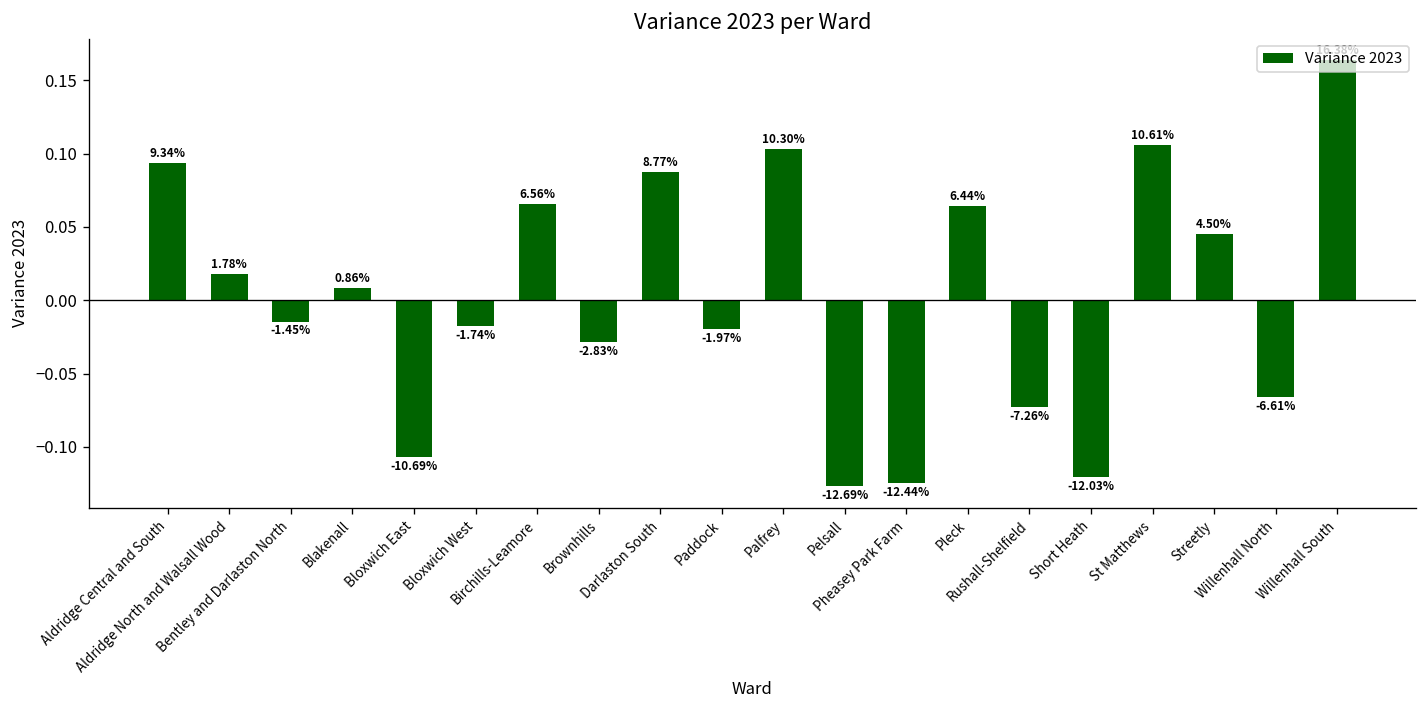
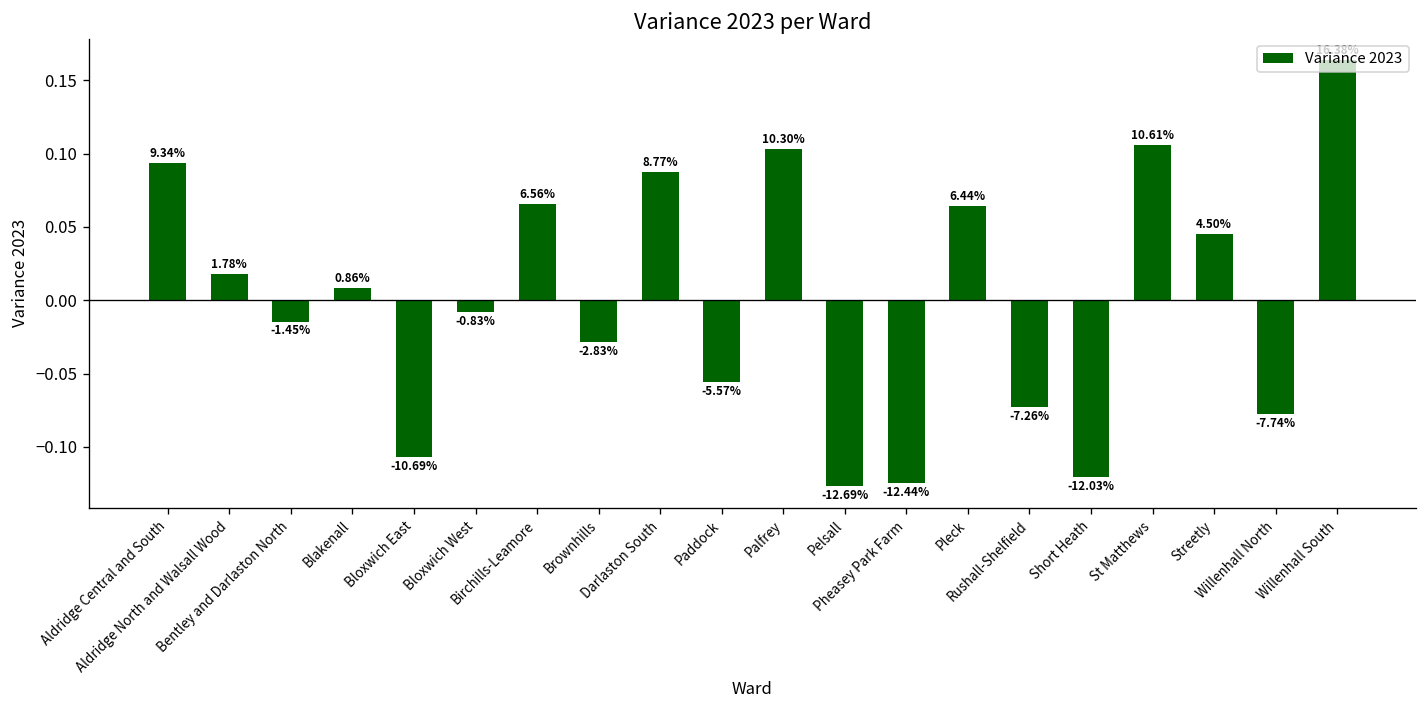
  {
    "Aldridge Central and South": "9.34%",
    "Aldridge North and Walsall Wood": "1.78%",
    "Bentley and Darlaston North": "-1.45%",
    "Blakenall": "0.86%",
    "Bloxwich East": "-10.69%",
-   "Bloxwich West": "-1.74%",
+   "Bloxwich West": "-0.83%",
    "Birchills-Leamore": "6.56%",
    "Brownhills": "-2.83%",
    "Darlaston South": "8.77%",
-   "Paddock": "-1.97%",
+   "Paddock": "-5.57%",
    "Palfrey": "10.30%",
    "Pelsall": "-12.69%",
    "Pheasey Park Farm": "-12.44%",
    "Pleck": "6.44%",
    "Rushall-Shelfield": "-7.26%",
    "Short Heath": "-12.03%",
    "St Matthews": "10.61%",
    "Streetly": "4.50%",
-   "Willenhall North": "-6.61%"
+   "Willenhall North": "-7.74%"
  }
